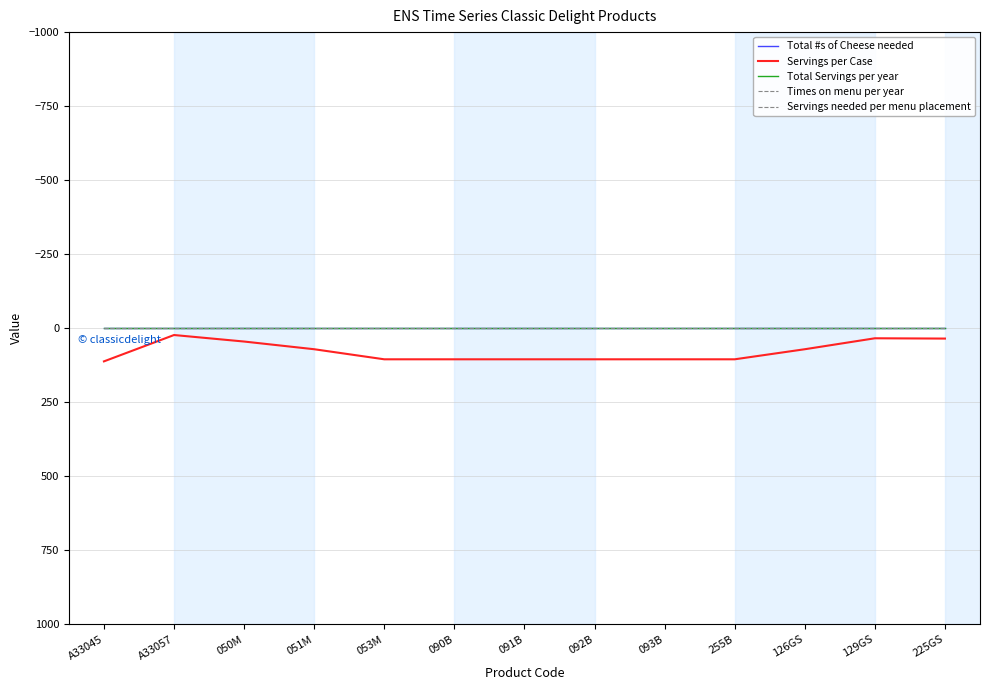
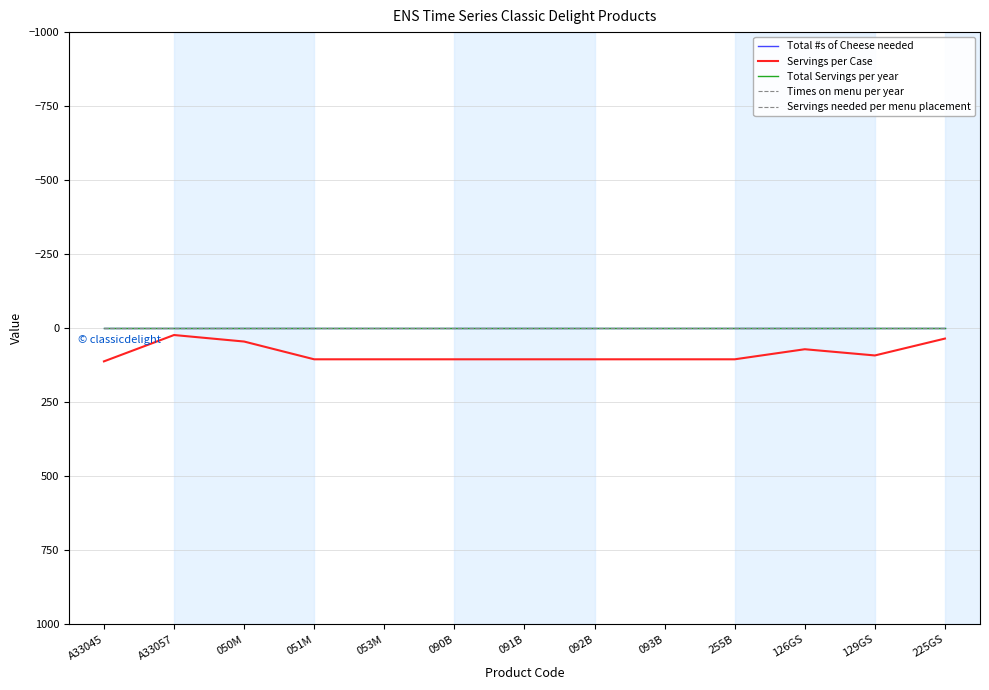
  {
    "Servings needed per menu placement": {
      "A33045": 0,
      "A33057": 0,
      "050M": 0,
      "051M": 0,
      "053M": 0,
      "090B": 0,
      "091B": 0,
      "092B": 0,
      "093B": 0,
      "255B": 0,
      "126GS": 0,
      "129GS": 0,
      "225GS": 0
    },
    "Servings per Case": {
      "A33045": 110,
      "A33057": 20,
      "050M": 50,
-     "051M": 70,
+     "051M": 110,
      "053M": 110,
      "090B": 110,
      "091B": 110,
      "092B": 110,
      "093B": 110,
      "255B": 110,
      "126GS": 70,
-     "129GS": 30,
+     "129GS": 90,
      "225GS": 40
    }
  }
